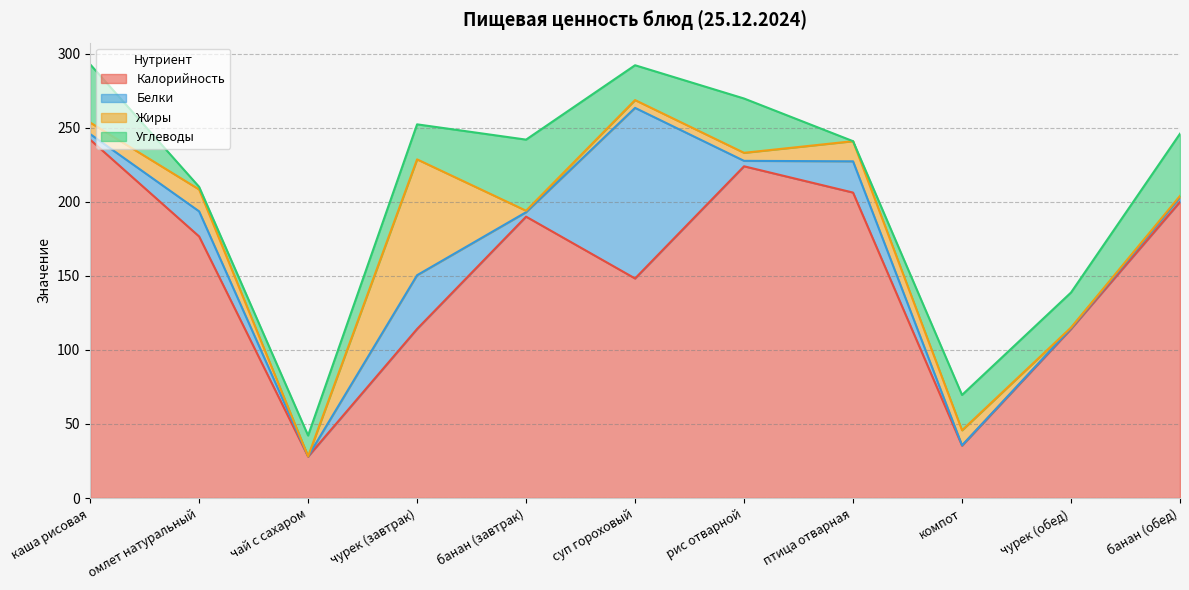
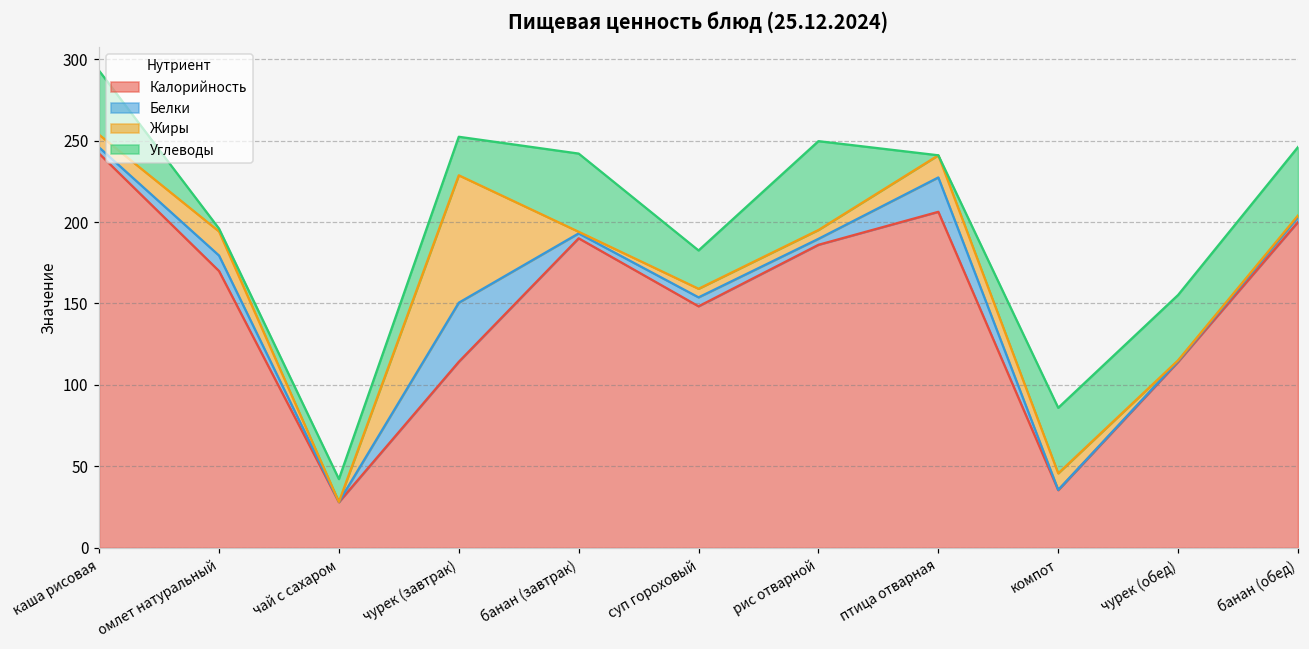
  {
    "Калорийность": {
      "каша рисовая": 242,
-     "омлет натуральный": 177,
+     "омлет натуральный": 170,
      "чурек (завтрак)": 114,
      "банан (завтрак)": 190,
      "суп гороховый": 148,
-     "рис отварной": 224,
+     "рис отварной": 186,
      "птица отварная": 206,
      "банан (обед)": 200
    },
    "Белки": {
      "каша рисовая": 4,
-     "омлет натуральный": 17,
+     "омлет натуральный": 10,
      "чурек (завтрак)": 36,
-     "суп гороховый": 115,
+     "суп гороховый": 5,
      "рис отварной": 4,
      "птица отварная": 21
    },
    "Жиры": {
      "каша рисовая": 8,
      "омлет натуральный": 15,
      "чурек (завтрак)": 78,
      "суп гороховый": 5,
      "рис отварной": 5,
      "компот": 10
    },
    "Углеводы": {
      "каша рисовая": 39,
      "омлет натуральный": 2,
      "чай с сахаром": 14,
      "чурек (завтрак)": 24,
      "банан (завтрак)": 48,
      "суп гороховый": 24,
-     "рис отварной": 37,
-     "компот": 24,
-     "чурек (обед)": 24,
+     "рис отварной": 55,
+     "компот": 40,
+     "чурек (обед)": 40,
      "банан (обед)": 42
    }
  }
